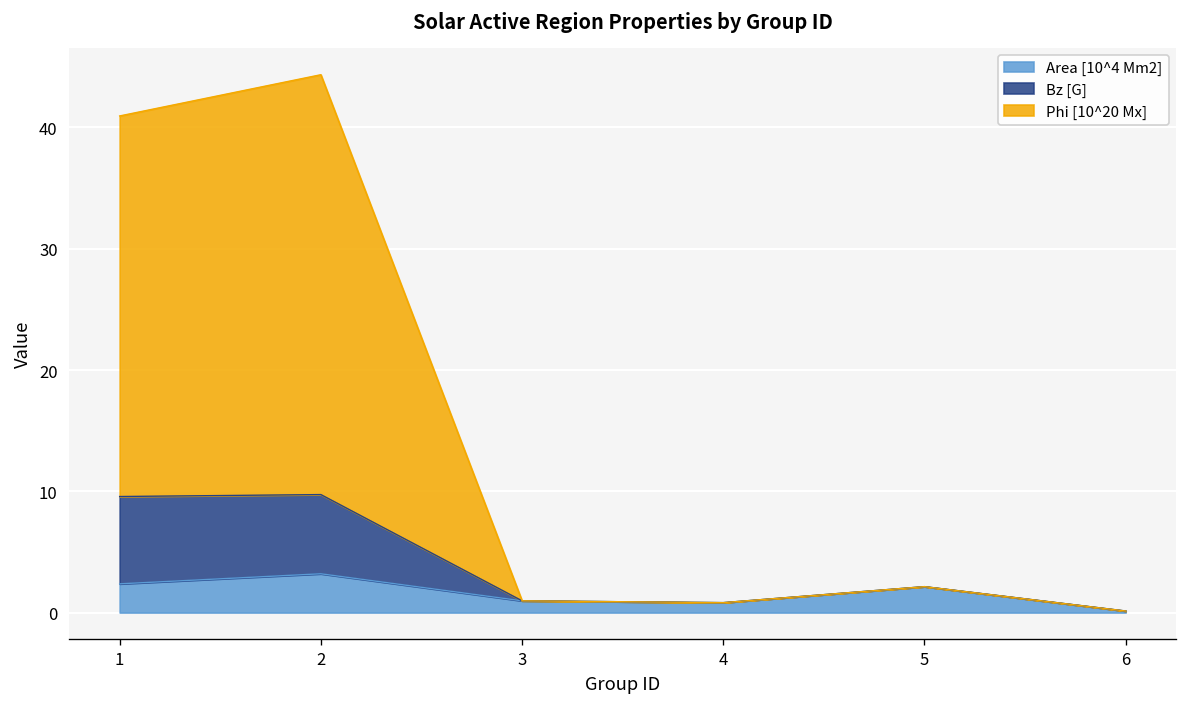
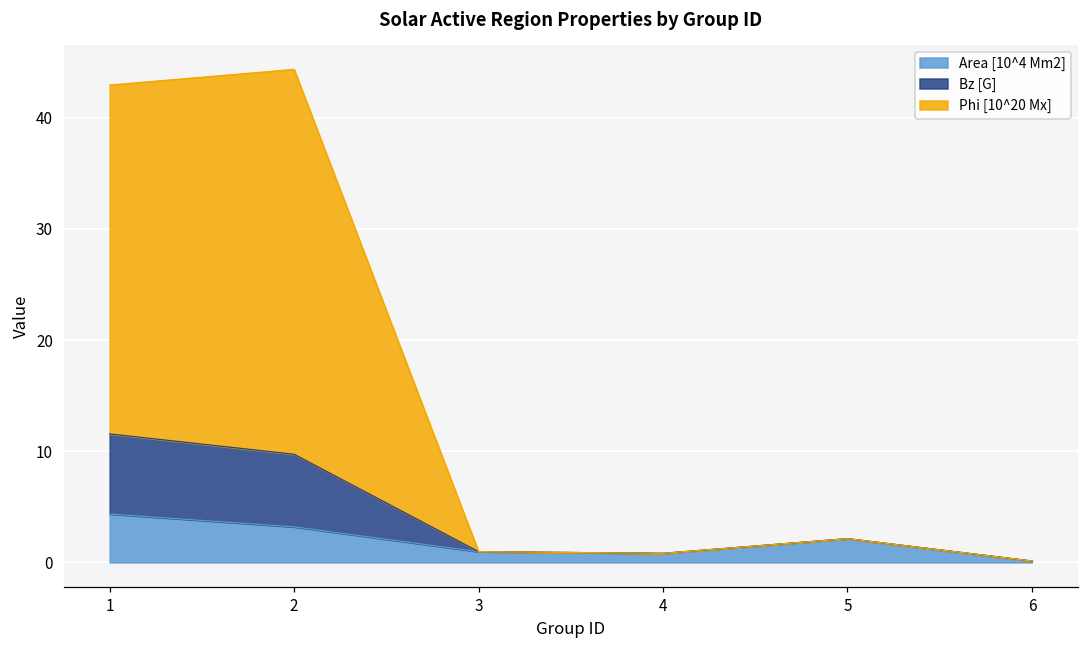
  {
    "Area [10^4 Mm2]": {
-     "1": 2.4,
+     "1": 4.4,
      "2": 3.2
    },
    "Bz [G]": {
      "1": 7.2,
      "2": 6.5
    },
    "Phi [10^20 Mx]": {
      "1": 31.4,
      "2": 34.6
    }
  }
